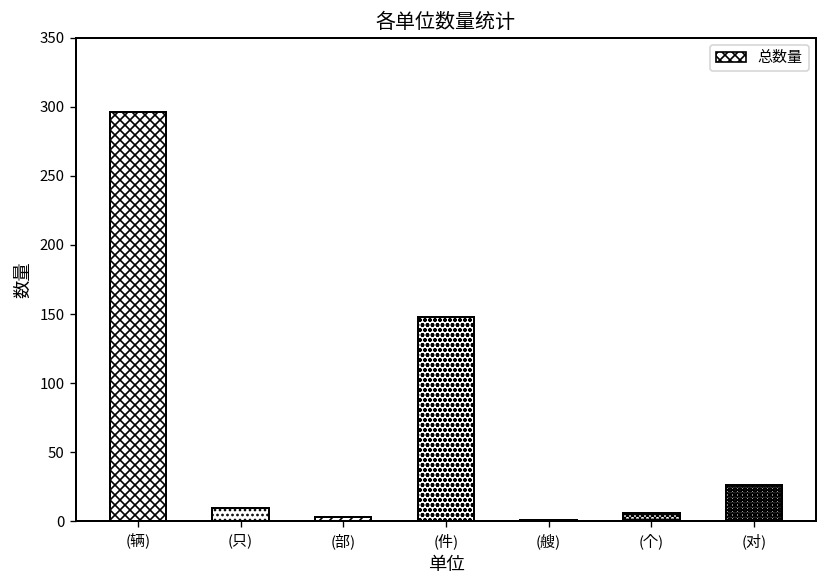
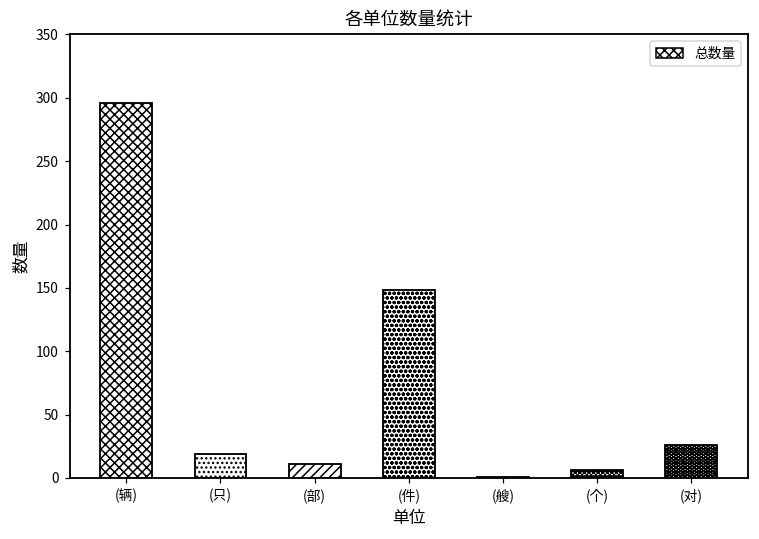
  {
    "(辆)": 296,
-   "(只)": 10,
-   "(部)": 3,
+   "(只)": 19,
+   "(部)": 11,
    "(件)": 148,
    "(个)": 6,
    "(对)": 26
  }
